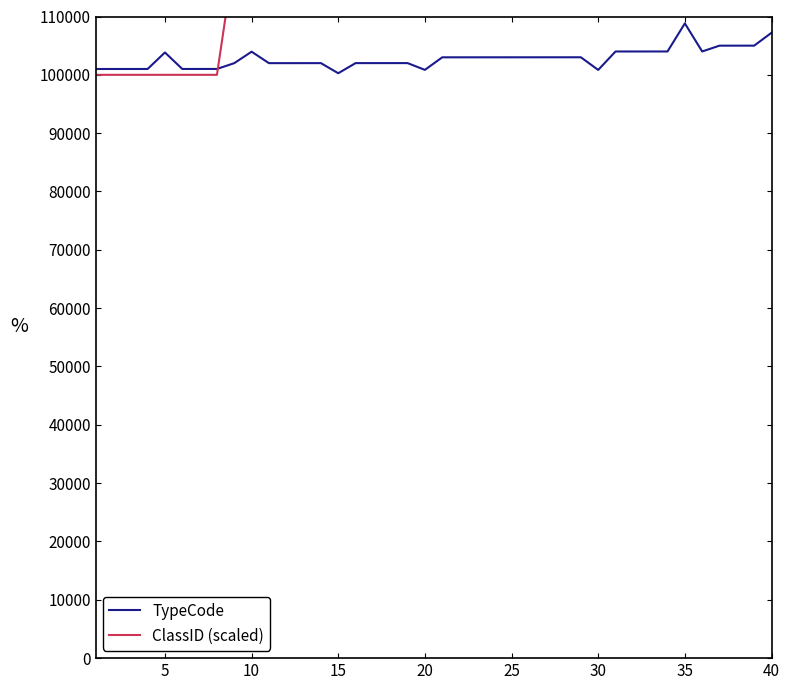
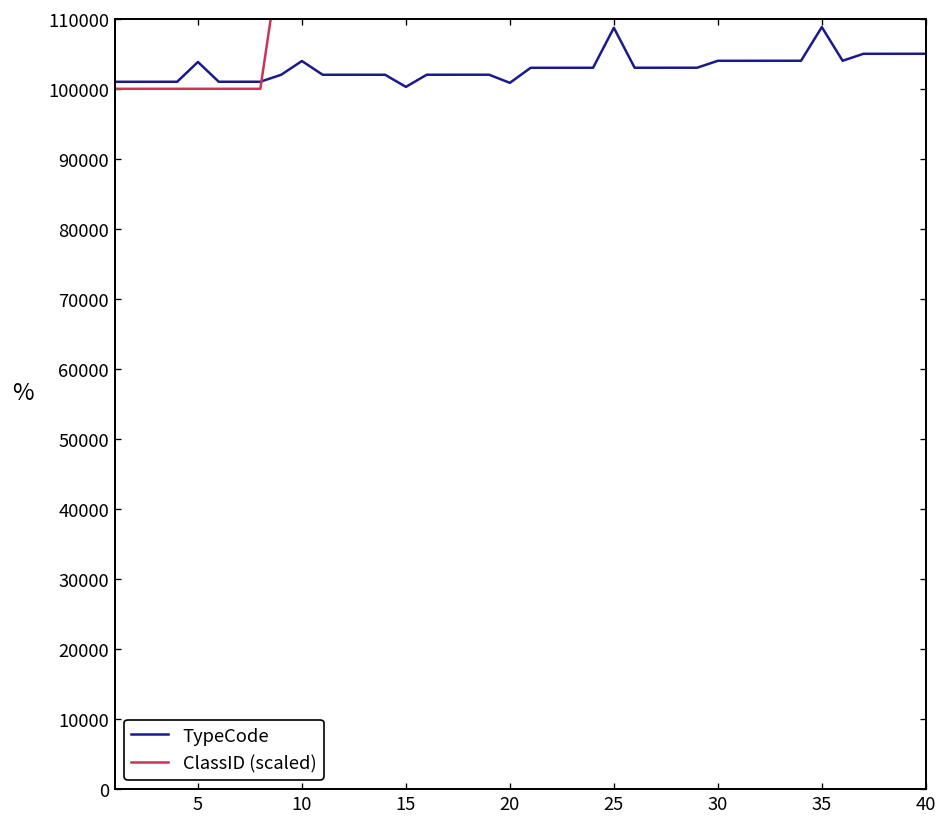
  {
    "TypeCode": {
      "5": 104000,
      "10": 104000,
      "15": 100000,
      "20": 101000,
-     "25": 103000,
-     "30": 101000,
+     "25": 109000,
+     "30": 104000,
      "35": 109000,
-     "40": 107000
+     "40": 105000
    },
    "ClassID (scaled)": {
      "5": 100000
    }
  }
